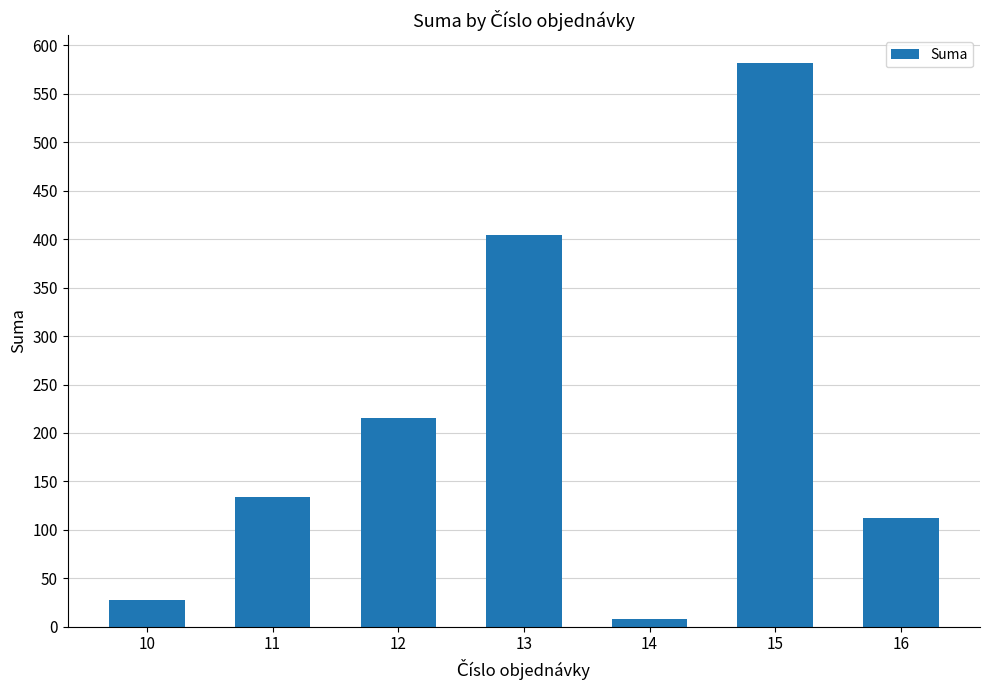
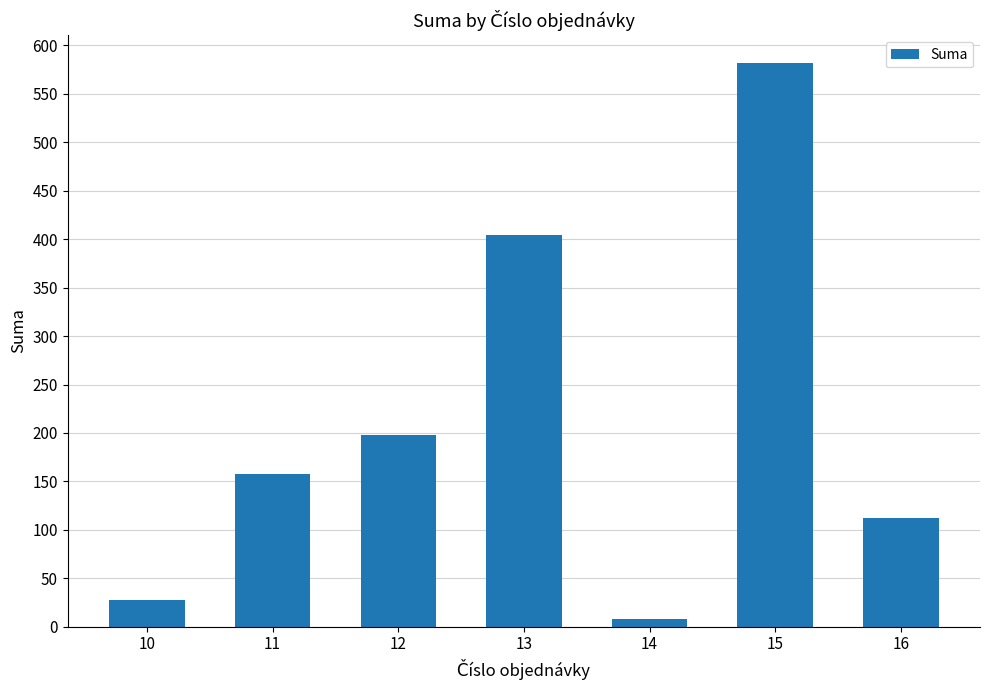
  {
    "10": 30,
-   "11": 130,
-   "12": 220,
+   "11": 160,
+   "12": 200,
    "13": 400,
    "14": 10,
    "15": 580,
    "16": 110
  }
